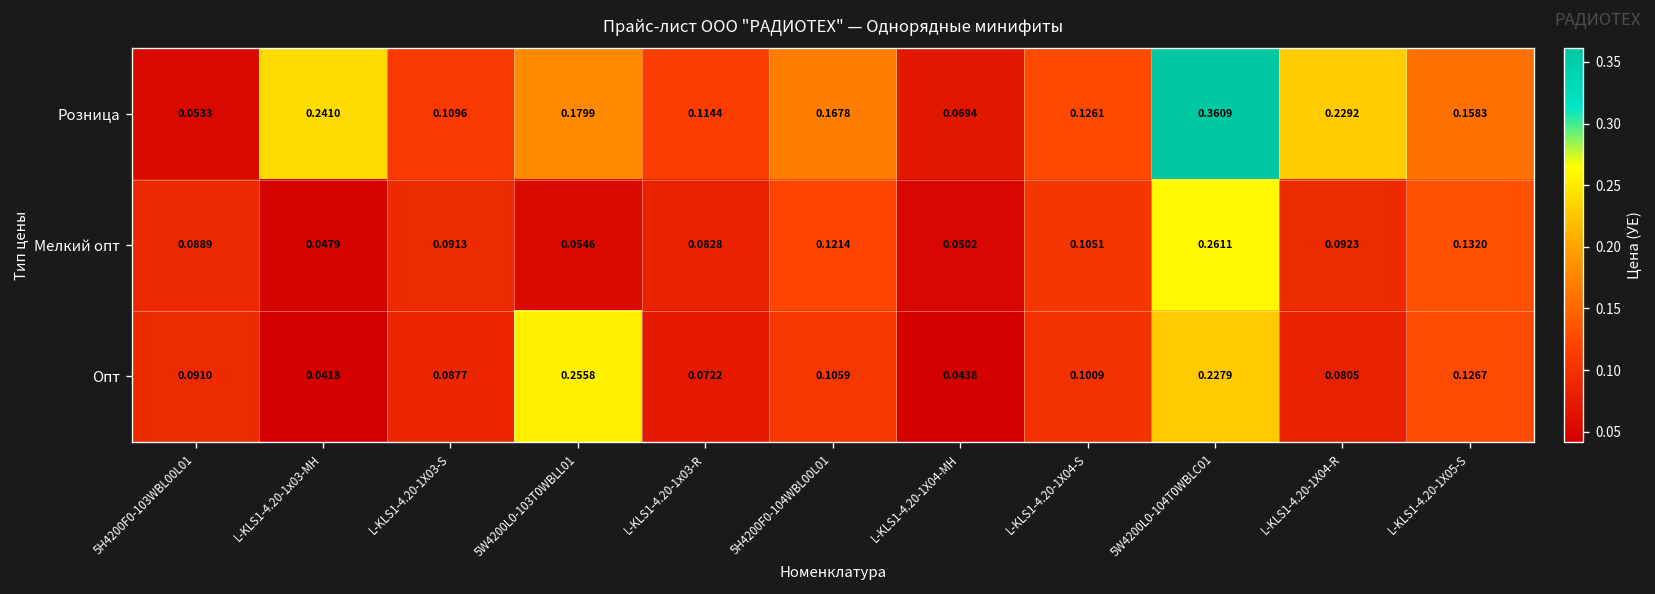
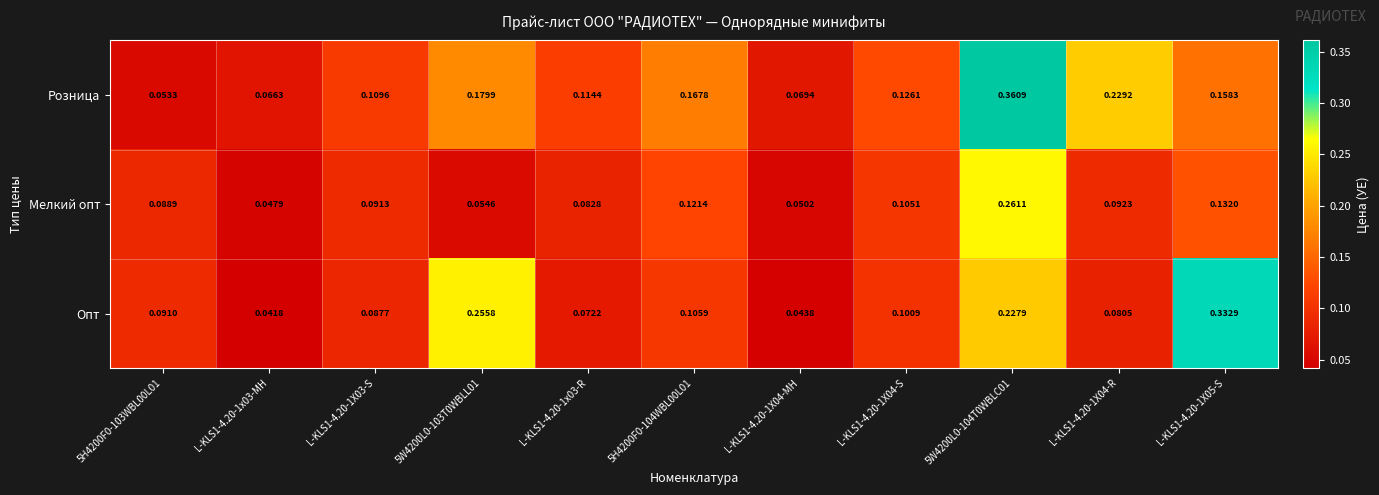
  {
    "Розница": {
      "5H4200F0-103WBL00L01": 0.0533,
-     "L-KLS1-4.20-1x03-MH": 0.2410,
+     "L-KLS1-4.20-1x03-MH": 0.0663,
      "L-KLS1-4.20-1X03-S": 0.1096,
      "5W4200L0-103T0WBLL01": 0.1799,
      "L-KLS1-4.20-1x03-R": 0.1144,
      "5H4200F0-104WBL00L01": 0.1678,
      "L-KLS1-4.20-1X04-MH": 0.0694,
      "L-KLS1-4.20-1X04-S": 0.1261,
      "5W4200L0-104T0WBLC01": 0.3609,
      "L-KLS1-4.20-1X04-R": 0.2292,
      "L-KLS1-4.20-1X05-S": 0.1583
    },
    "Мелкий опт": {
      "5H4200F0-103WBL00L01": 0.0889,
      "L-KLS1-4.20-1x03-MH": 0.0479,
      "L-KLS1-4.20-1X03-S": 0.0913,
      "5W4200L0-103T0WBLL01": 0.0546,
      "L-KLS1-4.20-1x03-R": 0.0828,
      "5H4200F0-104WBL00L01": 0.1214,
      "L-KLS1-4.20-1X04-MH": 0.0502,
      "L-KLS1-4.20-1X04-S": 0.1051,
      "5W4200L0-104T0WBLC01": 0.2611,
      "L-KLS1-4.20-1X04-R": 0.0923,
      "L-KLS1-4.20-1X05-S": 0.1320
    },
    "Опт": {
      "5H4200F0-103WBL00L01": 0.0910,
      "L-KLS1-4.20-1x03-MH": 0.0418,
      "L-KLS1-4.20-1X03-S": 0.0877,
      "5W4200L0-103T0WBLL01": 0.2558,
      "L-KLS1-4.20-1x03-R": 0.0722,
      "5H4200F0-104WBL00L01": 0.1059,
      "L-KLS1-4.20-1X04-MH": 0.0438,
      "L-KLS1-4.20-1X04-S": 0.1009,
      "5W4200L0-104T0WBLC01": 0.2279,
      "L-KLS1-4.20-1X04-R": 0.0805,
-     "L-KLS1-4.20-1X05-S": 0.1267
+     "L-KLS1-4.20-1X05-S": 0.3329
    }
  }
